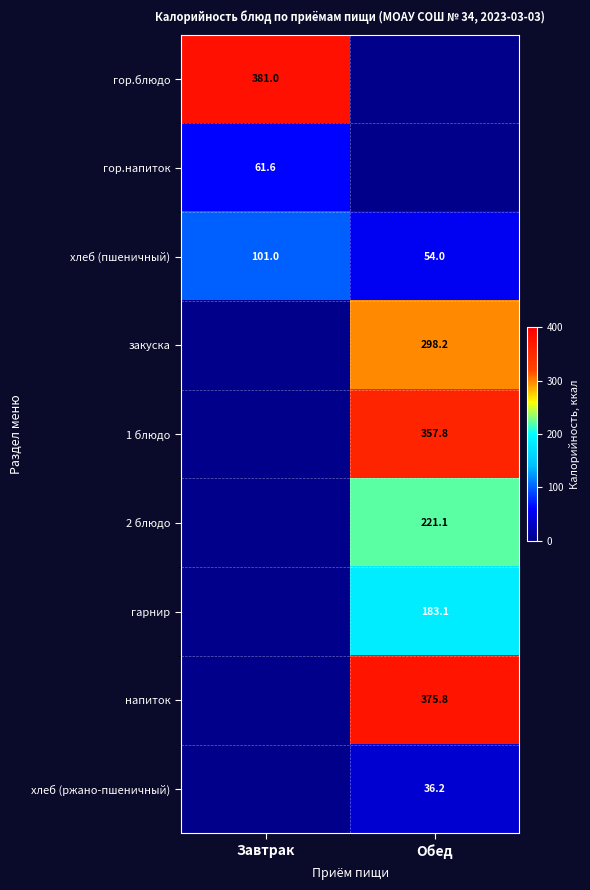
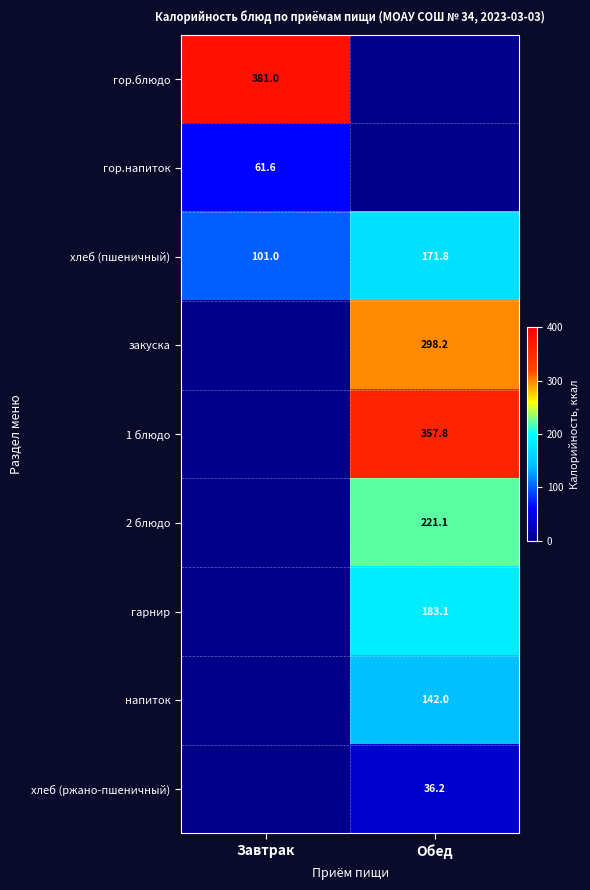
  {
    "гор.блюдо": {
      "Завтрак": 381.0
    },
    "гор.напиток": {
      "Завтрак": 61.6
    },
    "хлеб (пшеничный)": {
      "Завтрак": 101.0,
-     "Обед": 54.0
+     "Обед": 171.8
    },
    "закуска": {
      "Обед": 298.2
    },
    "1 блюдо": {
      "Обед": 357.8
    },
    "2 блюдо": {
      "Обед": 221.1
    },
    "гарнир": {
      "Обед": 183.1
    },
    "напиток": {
-     "Обед": 375.8
+     "Обед": 142.0
    },
    "хлеб (ржано-пшеничный)": {
      "Обед": 36.2
    }
  }
